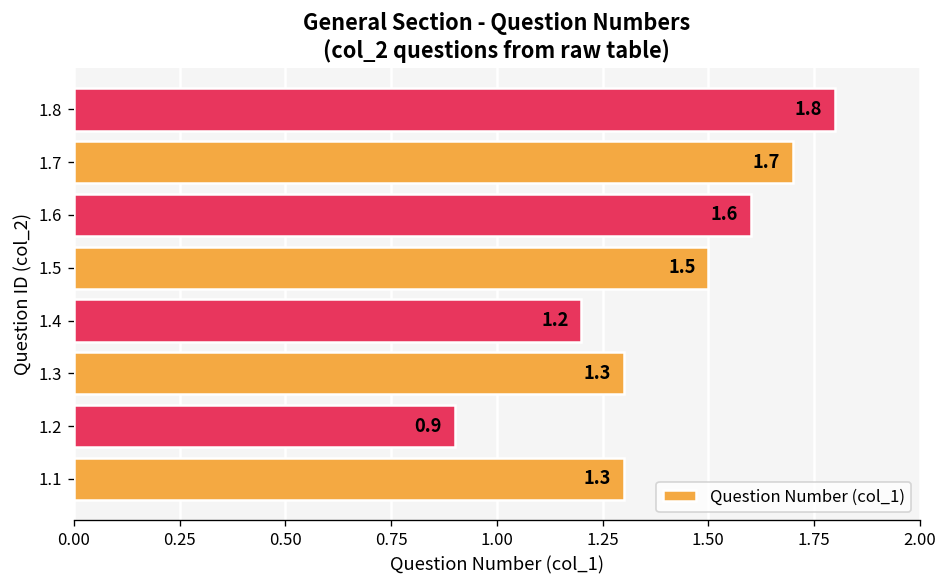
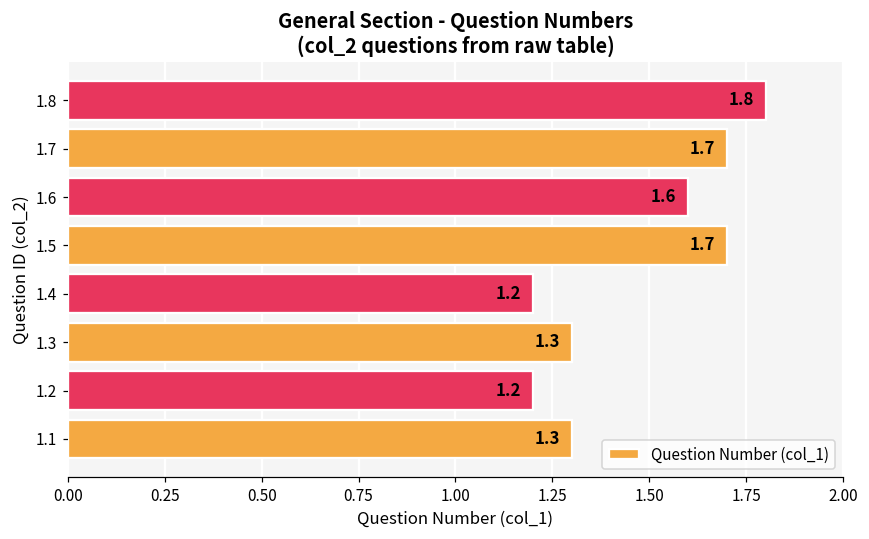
  {
    "1.8": 1.8,
    "1.7": 1.7,
    "1.6": 1.6,
-   "1.5": 1.5,
+   "1.5": 1.7,
    "1.4": 1.2,
    "1.3": 1.3,
-   "1.2": 0.9,
+   "1.2": 1.2,
    "1.1": 1.3
  }
